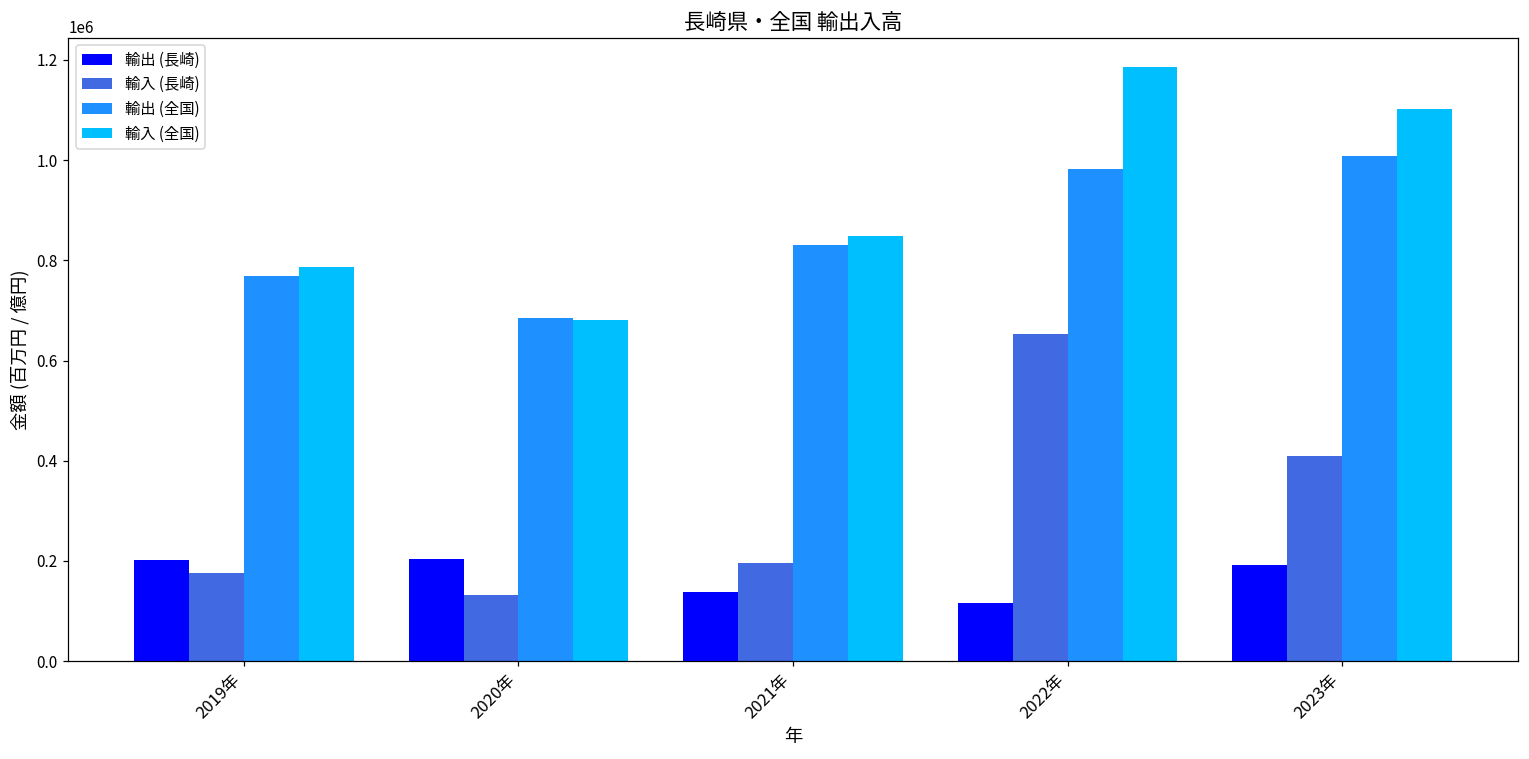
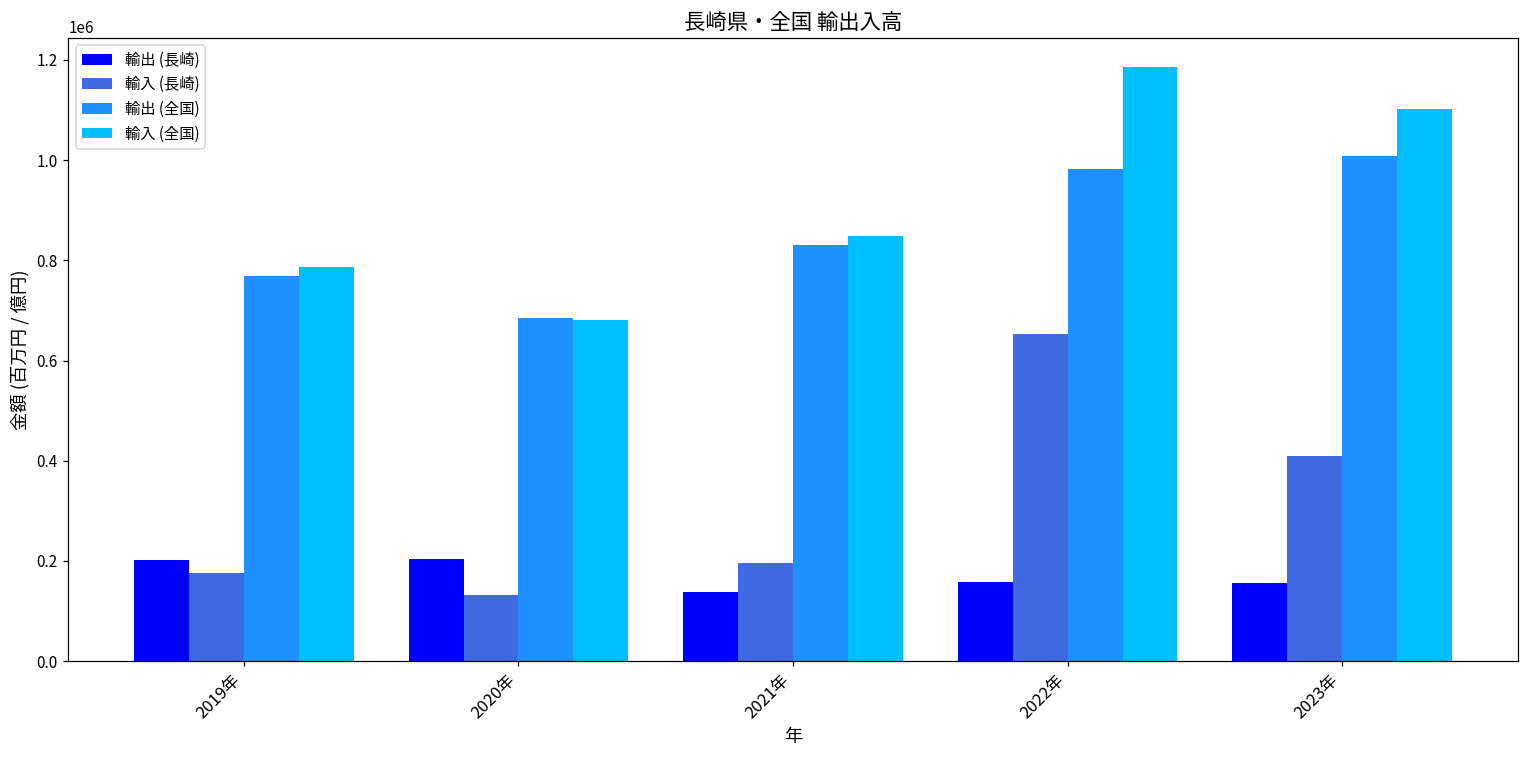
  {
    "輸出 (長崎)": {
      "2019年": 200000,
      "2020年": 200000,
      "2021年": 140000,
-     "2022年": 120000,
-     "2023年": 190000
+     "2022年": 160000,
+     "2023年": 160000
    },
    "輸入 (長崎)": {
      "2019年": 180000,
      "2020年": 130000,
      "2021年": 200000,
      "2022年": 650000,
      "2023年": 410000
    }
  }
